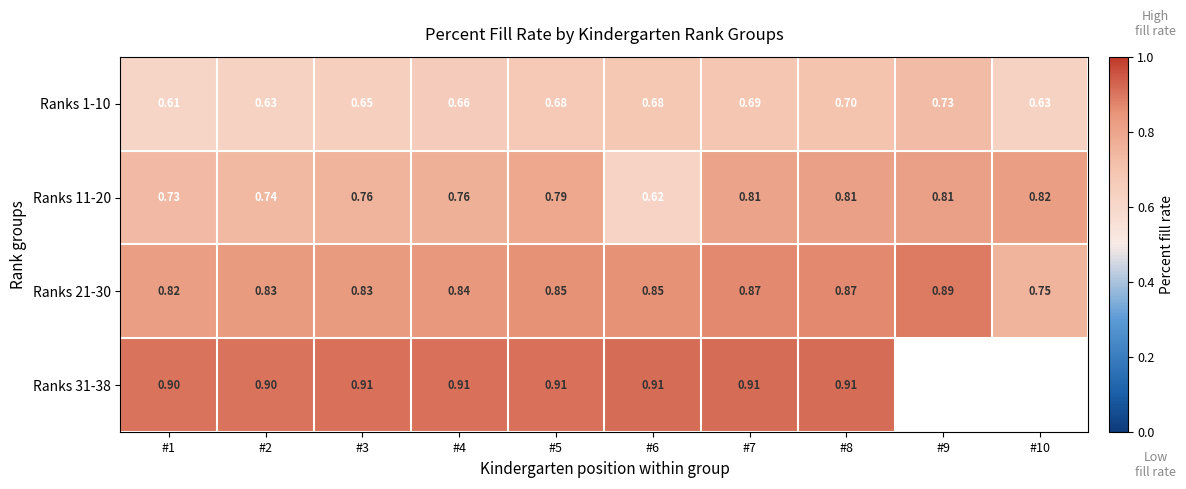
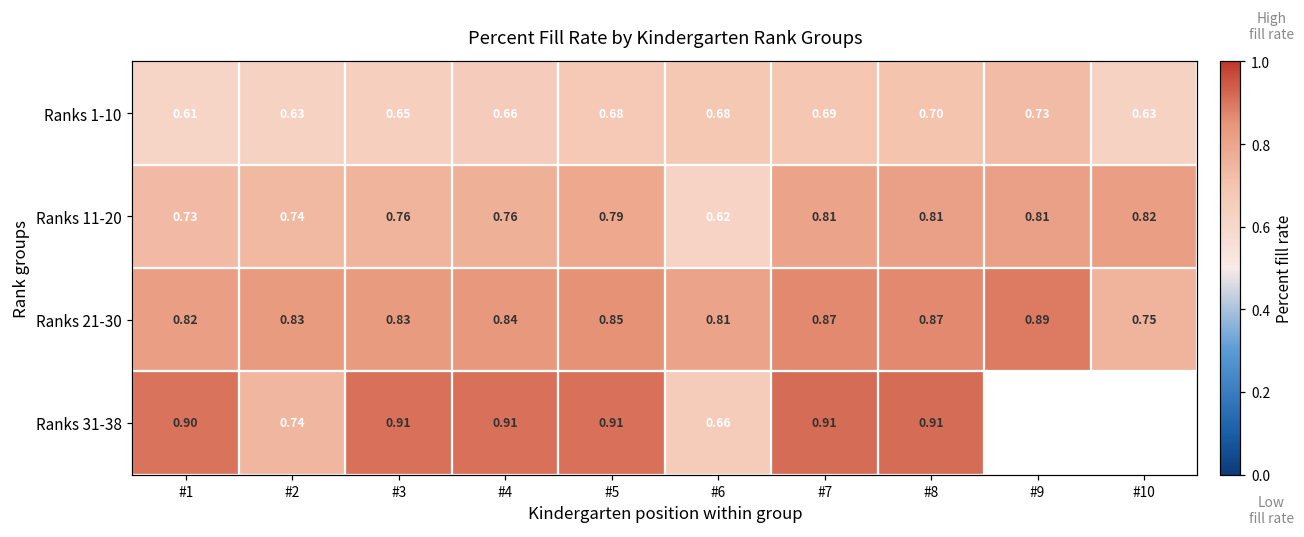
  {
    "Ranks 1-10": {
      "#1": 0.61,
      "#2": 0.63,
      "#3": 0.65,
      "#4": 0.66,
      "#5": 0.68,
      "#6": 0.68,
      "#7": 0.69,
      "#8": 0.70,
      "#9": 0.73,
      "#10": 0.63
    },
    "Ranks 11-20": {
      "#1": 0.73,
      "#2": 0.74,
      "#3": 0.76,
      "#4": 0.76,
      "#5": 0.79,
      "#6": 0.62,
      "#7": 0.81,
      "#8": 0.81,
      "#9": 0.81,
      "#10": 0.82
    },
    "Ranks 21-30": {
      "#1": 0.82,
      "#2": 0.83,
      "#3": 0.83,
      "#4": 0.84,
      "#5": 0.85,
-     "#6": 0.85,
+     "#6": 0.81,
      "#7": 0.87,
      "#8": 0.87,
      "#9": 0.89,
      "#10": 0.75
    },
    "Ranks 31-38": {
      "#1": 0.90,
-     "#2": 0.90,
+     "#2": 0.74,
      "#3": 0.91,
      "#4": 0.91,
      "#5": 0.91,
-     "#6": 0.91,
+     "#6": 0.66,
      "#7": 0.91,
      "#8": 0.91
    }
  }
